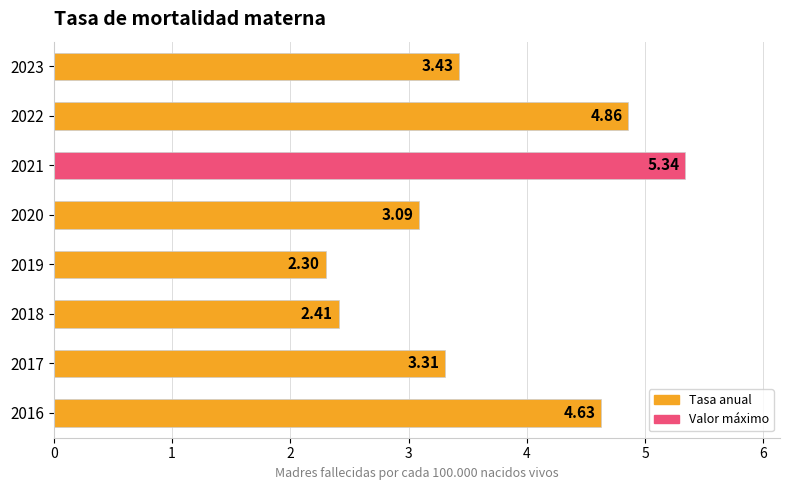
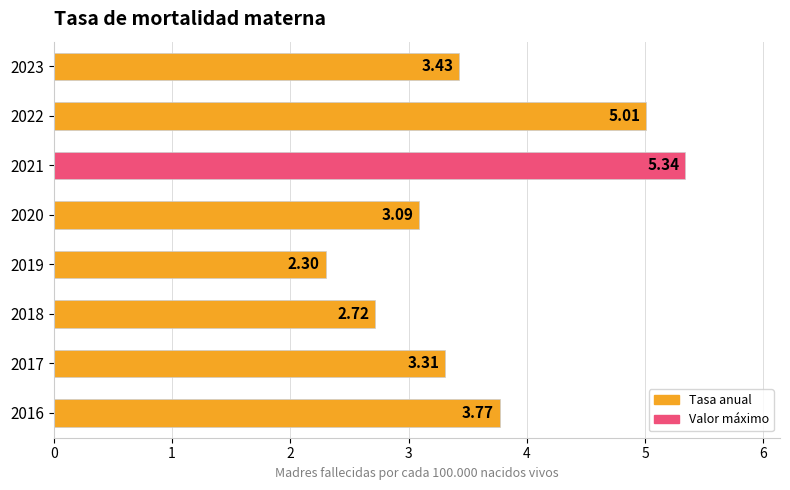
  {
    "2023": 3.43,
-   "2022": 4.86,
+   "2022": 5.01,
    "2021": 5.34,
    "2020": 3.09,
    "2019": 2.30,
-   "2018": 2.41,
+   "2018": 2.72,
    "2017": 3.31,
-   "2016": 4.63
+   "2016": 3.77
  }
